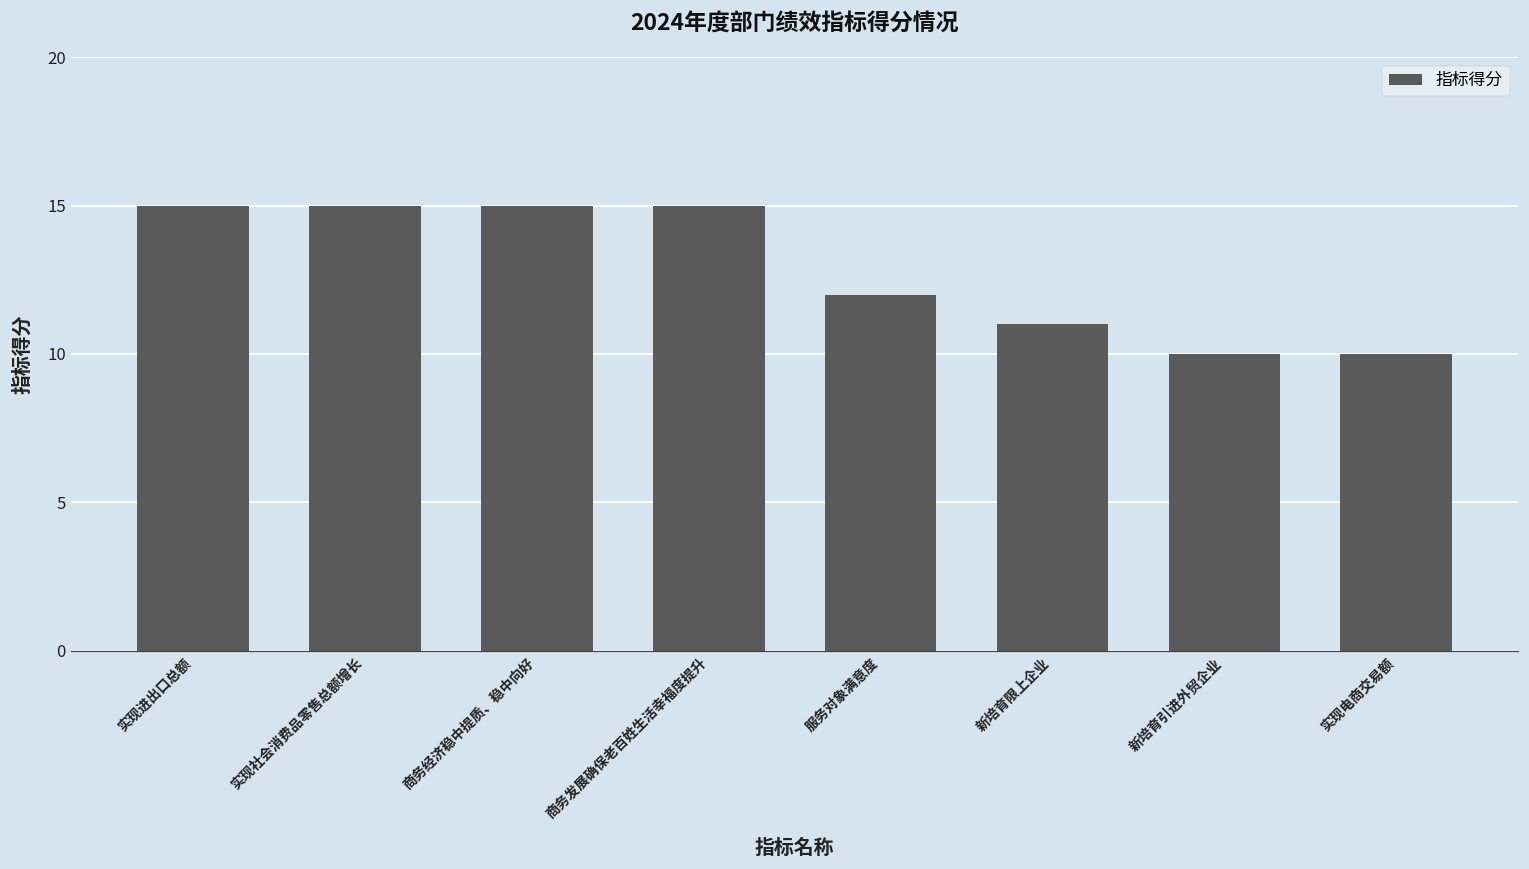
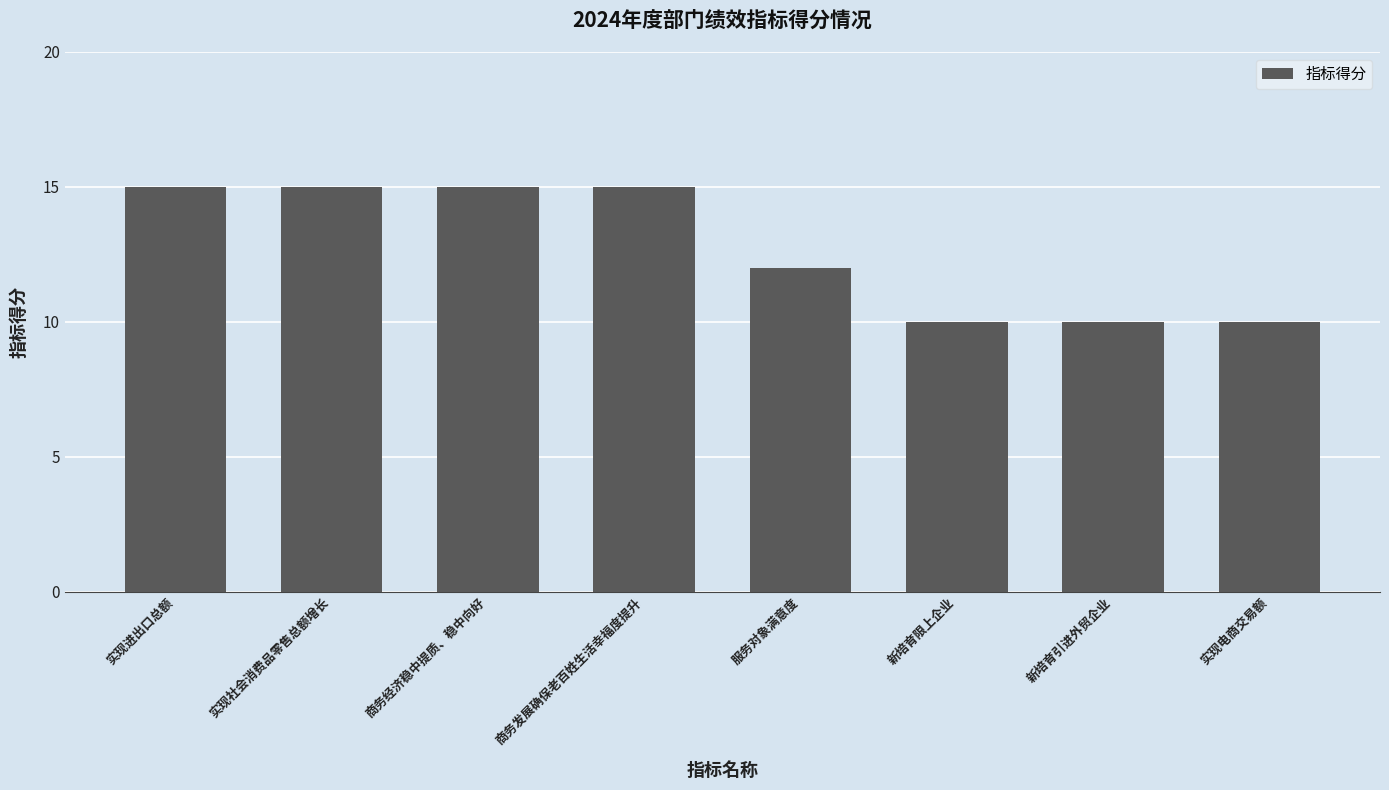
  {
    "实现进出口总额": 15,
    "实现社会消费品零售总额增长": 15,
    "商务经济稳中提质、稳中向好": 15,
    "商务发展确保老百姓生活幸福度提升": 15,
    "服务对象满意度": 12,
-   "新培育限上企业": 11,
+   "新培育限上企业": 10,
    "新培育引进外贸企业": 10,
    "实现电商交易额": 10
  }
